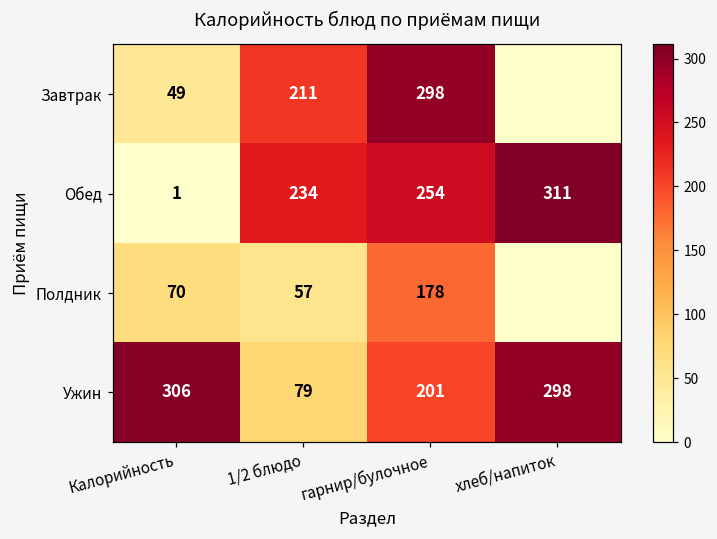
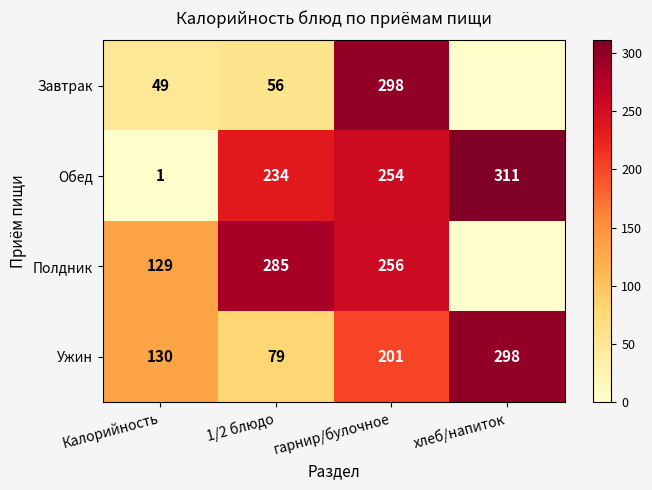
  {
    "Завтрак": {
      "Калорийность": 49,
-     "1/2 блюдо": 211,
+     "1/2 блюдо": 56,
      "гарнир/булочное": 298
    },
    "Обед": {
      "Калорийность": 1,
      "1/2 блюдо": 234,
      "гарнир/булочное": 254,
      "хлеб/напиток": 311
    },
    "Полдник": {
-     "Калорийность": 70,
-     "1/2 блюдо": 57,
-     "гарнир/булочное": 178
+     "Калорийность": 129,
+     "1/2 блюдо": 285,
+     "гарнир/булочное": 256
    },
    "Ужин": {
-     "Калорийность": 306,
+     "Калорийность": 130,
      "1/2 блюдо": 79,
      "гарнир/булочное": 201,
      "хлеб/напиток": 298
    }
  }
